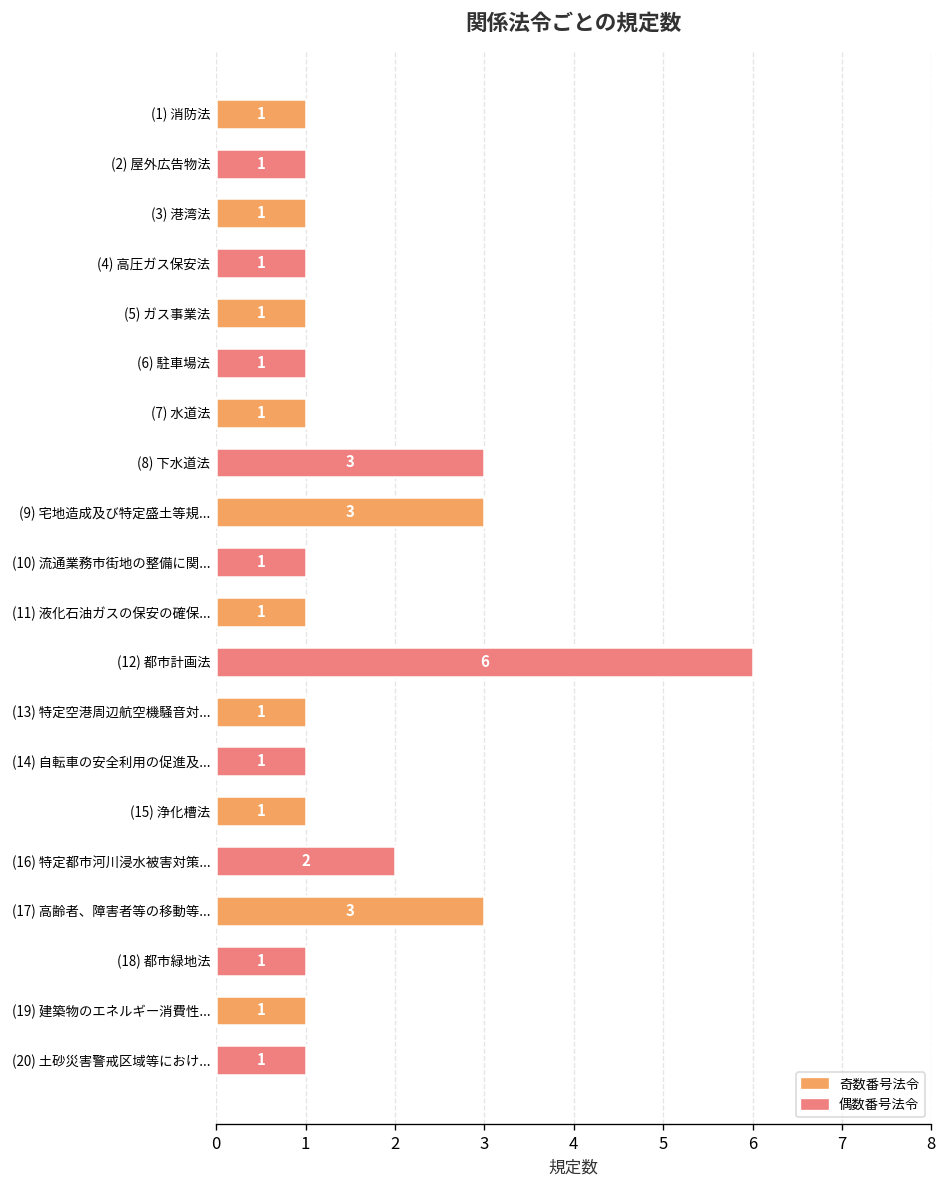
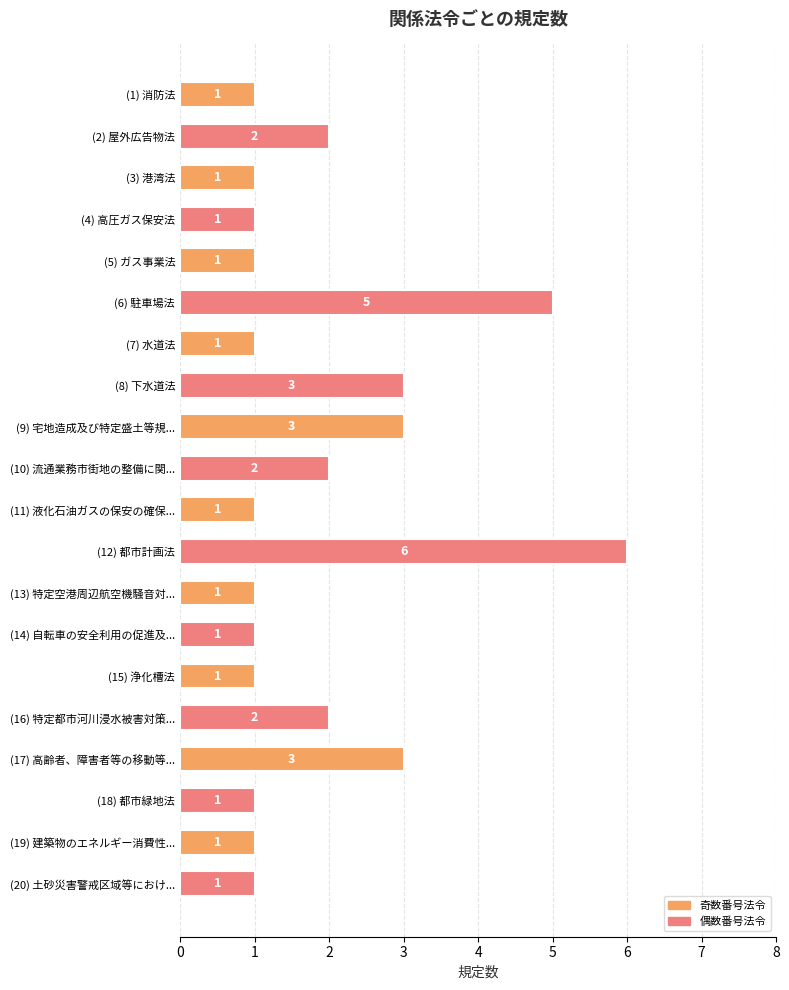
  {
    "(1) 消防法": 1,
-   "(2) 屋外広告物法": 1,
+   "(2) 屋外広告物法": 2,
    "(3) 港湾法": 1,
    "(4) 高圧ガス保安法": 1,
    "(5) ガス事業法": 1,
-   "(6) 駐車場法": 1,
+   "(6) 駐車場法": 5,
    "(7) 水道法": 1,
    "(8) 下水道法": 3,
    "(9) 宅地造成及び特定盛土等規...": 3,
-   "(10) 流通業務市街地の整備に関...": 1,
+   "(10) 流通業務市街地の整備に関...": 2,
    "(11) 液化石油ガスの保安の確保...": 1,
    "(12) 都市計画法": 6,
    "(13) 特定空港周辺航空機騒音対...": 1,
    "(14) 自転車の安全利用の促進及...": 1,
    "(15) 浄化槽法": 1,
    "(16) 特定都市河川浸水被害対策...": 2,
    "(17) 高齢者、障害者等の移動等...": 3,
    "(18) 都市緑地法": 1,
    "(19) 建築物のエネルギー消費性...": 1,
    "(20) 土砂災害警戒区域等におけ...": 1
  }
